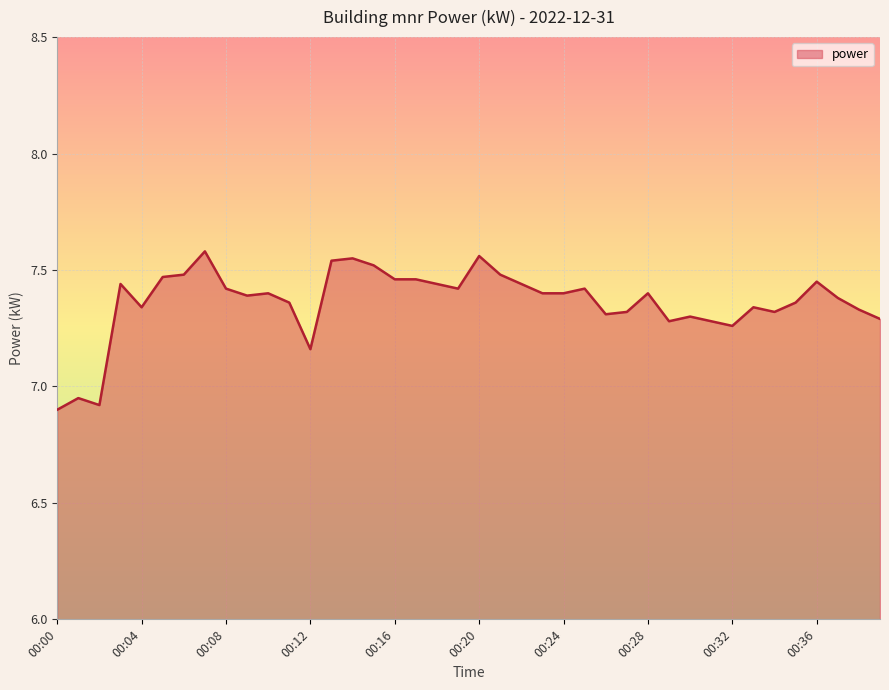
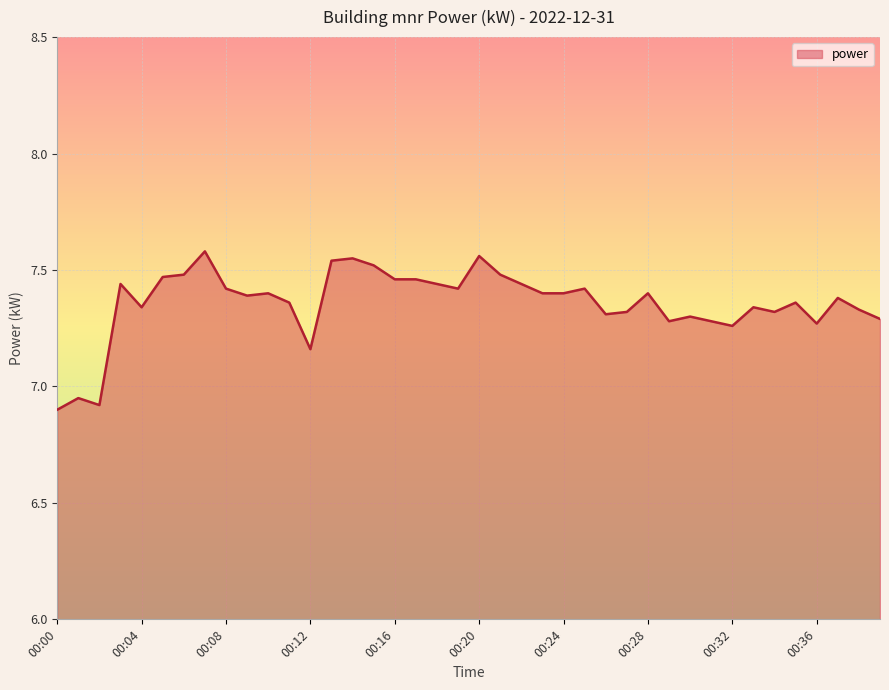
  {
    "00:00": 6.90,
    "00:04": 7.34,
    "00:08": 7.42,
    "00:12": 7.16,
    "00:16": 7.46,
    "00:20": 7.56,
    "00:24": 7.40,
    "00:28": 7.40,
    "00:32": 7.26,
-   "00:36": 7.45
+   "00:36": 7.27
  }
